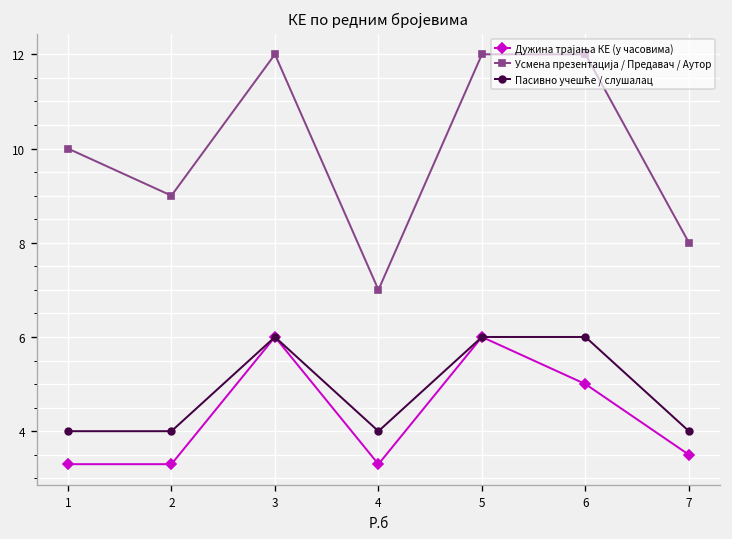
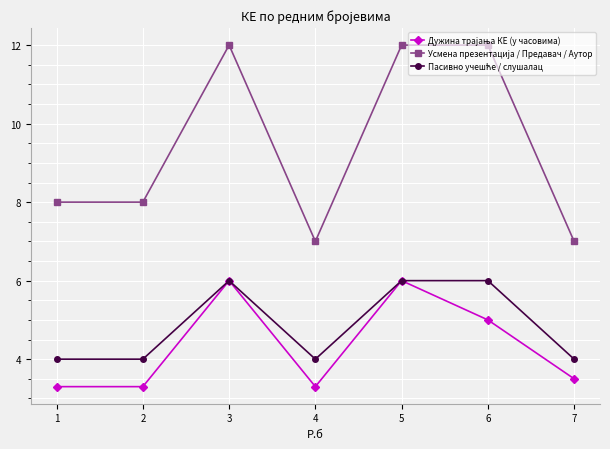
  {
    "Дужина трајања КЕ (у часовима)": {
      "1": 3.3,
      "2": 3.3,
      "4": 3.3,
      "6": 5,
      "7": 3.5
    },
    "Усмена презентација / Предавач / Аутор": {
-     "1": 10,
-     "2": 9,
+     "1": 8,
+     "2": 8,
      "3": 12,
      "4": 7,
      "5": 12,
-     "7": 8
+     "7": 7
    },
    "Пасивно учешће / слушалац": {
      "1": 4,
      "2": 4,
      "4": 4,
      "6": 6,
      "7": 4
    }
  }
